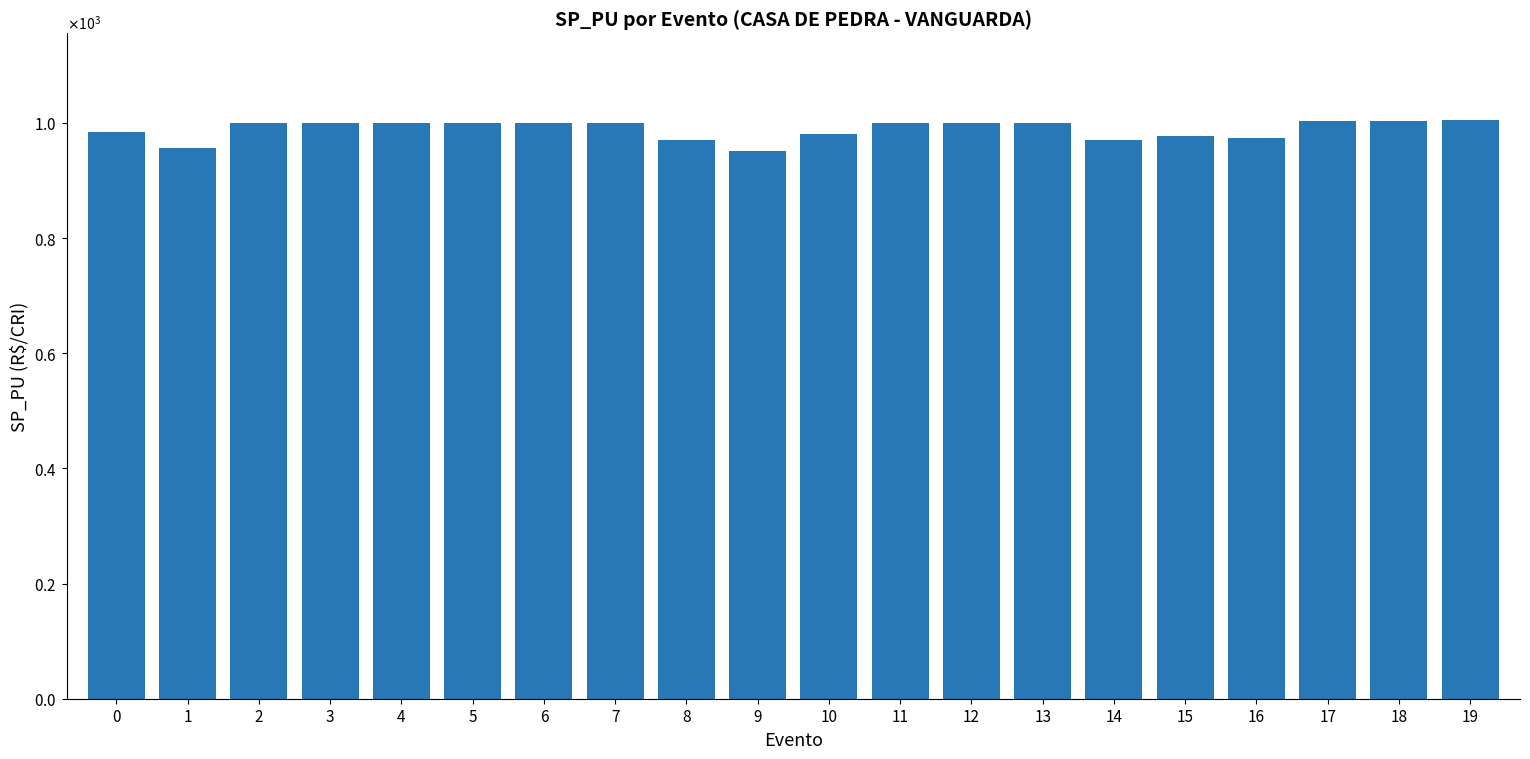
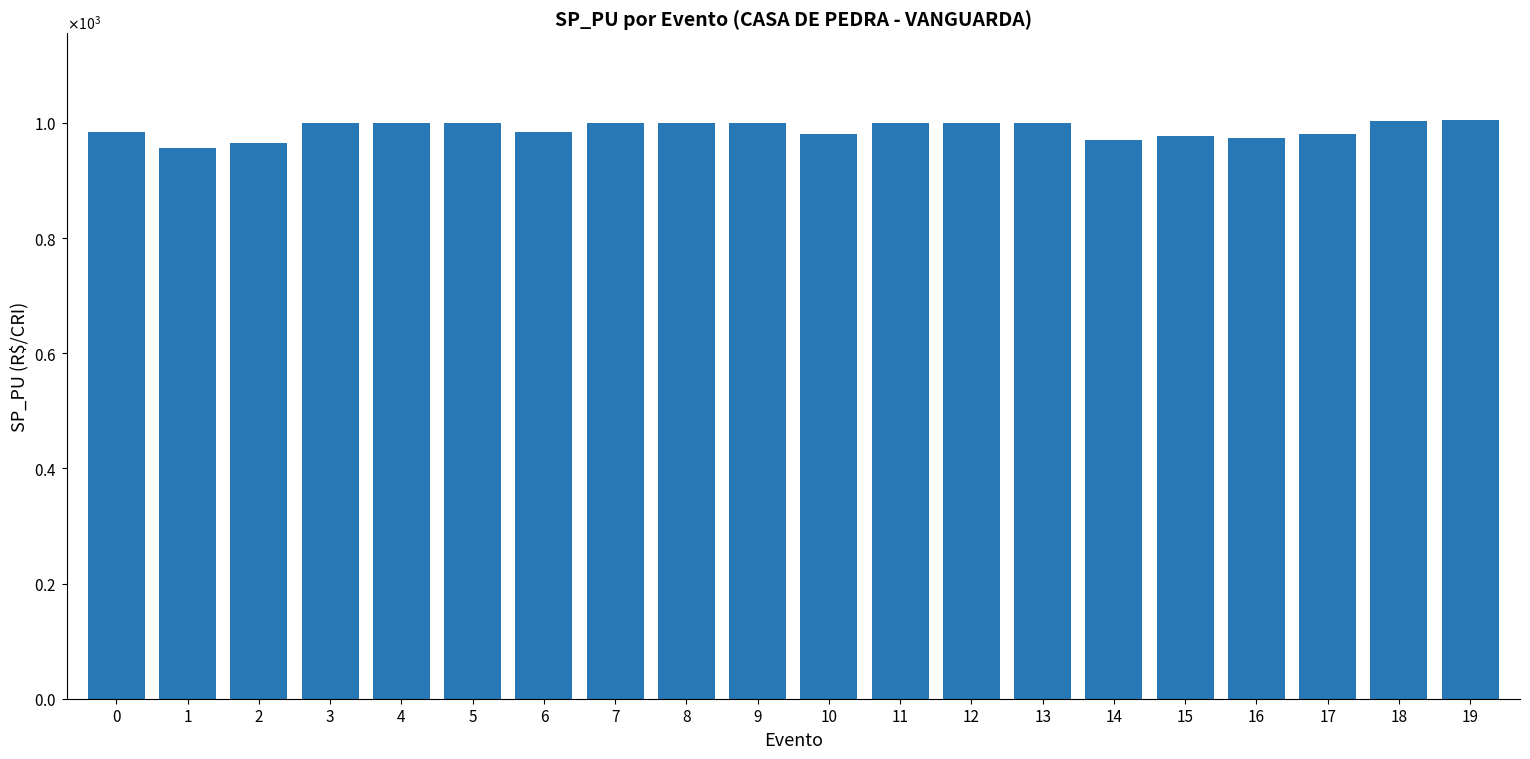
  {
    "0": 990,
    "1": 960,
-   "2": 1000,
+   "2": 970,
    "3": 1000,
    "4": 1000,
    "5": 1000,
-   "6": 1000,
+   "6": 990,
    "7": 1000,
-   "8": 970,
-   "9": 950,
+   "8": 1000,
+   "9": 1000,
    "10": 980,
    "11": 1000,
    "12": 1000,
    "13": 1000,
    "14": 970,
    "15": 980,
    "16": 970,
-   "17": 1000,
+   "17": 980,
    "18": 1000,
    "19": 1000
  }
